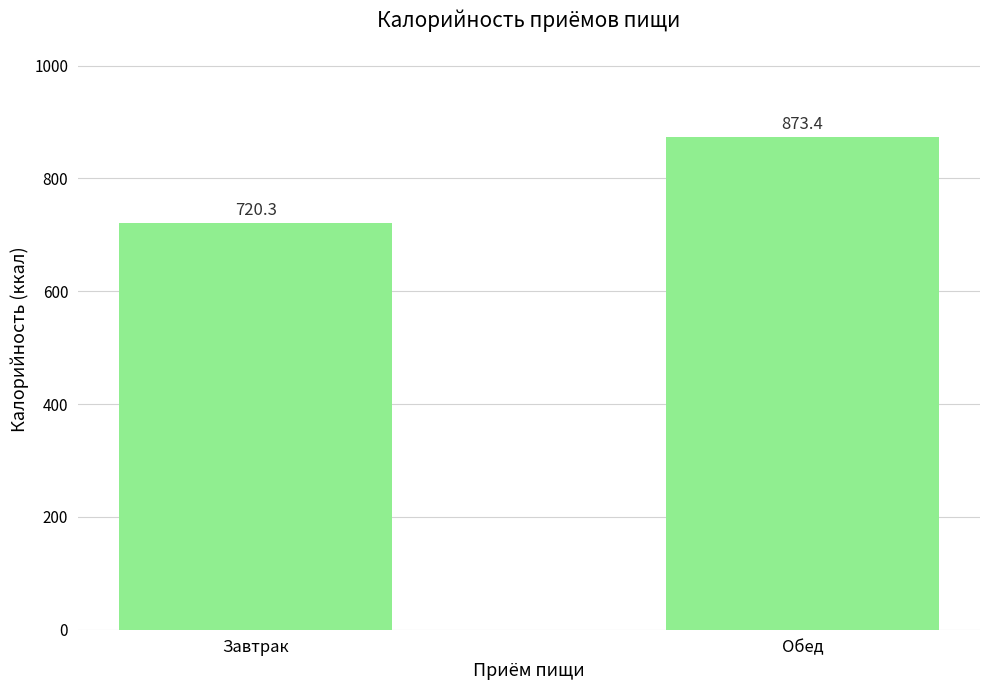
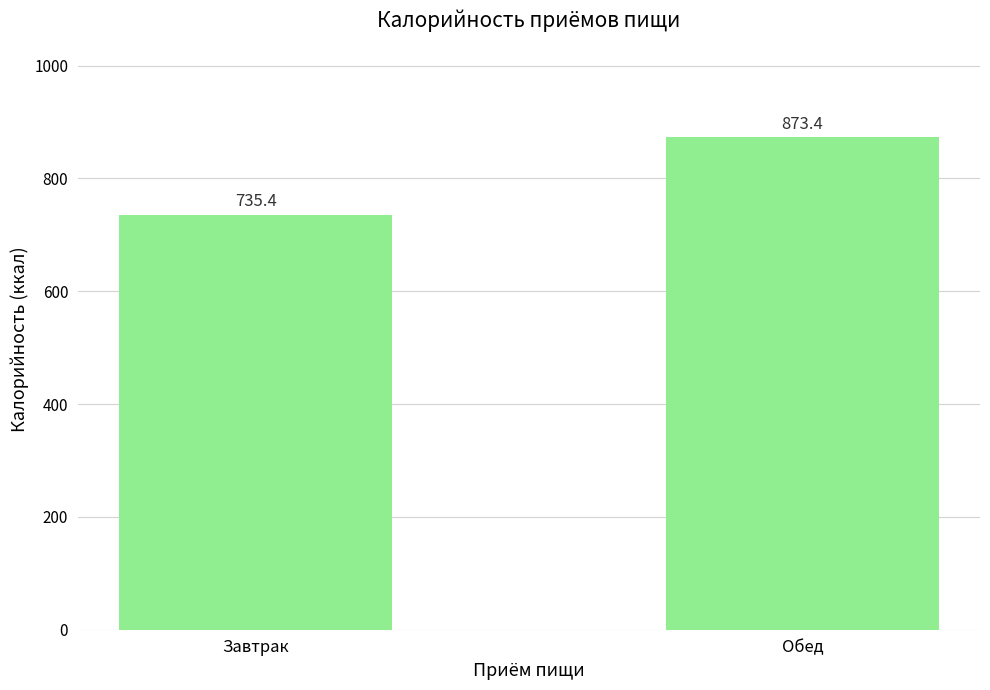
  {
-   "Завтрак": 720.3,
+   "Завтрак": 735.4,
    "Обед": 873.4
  }
